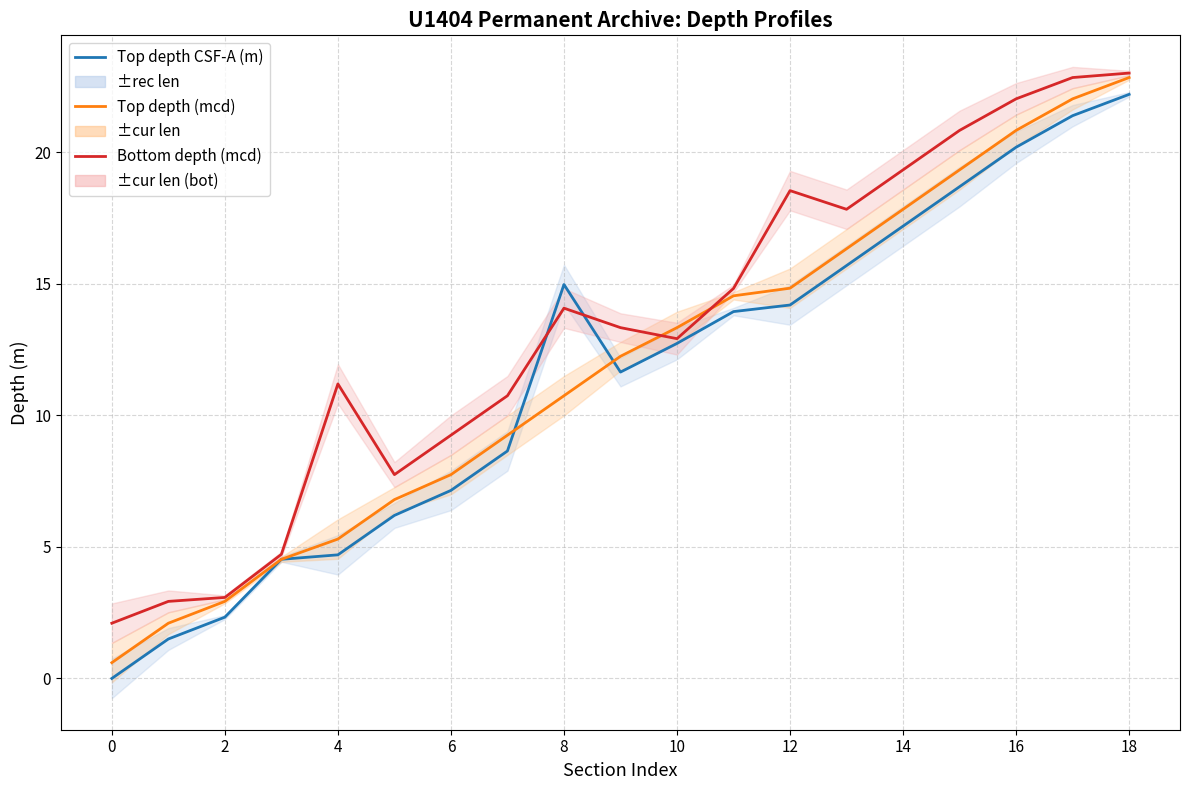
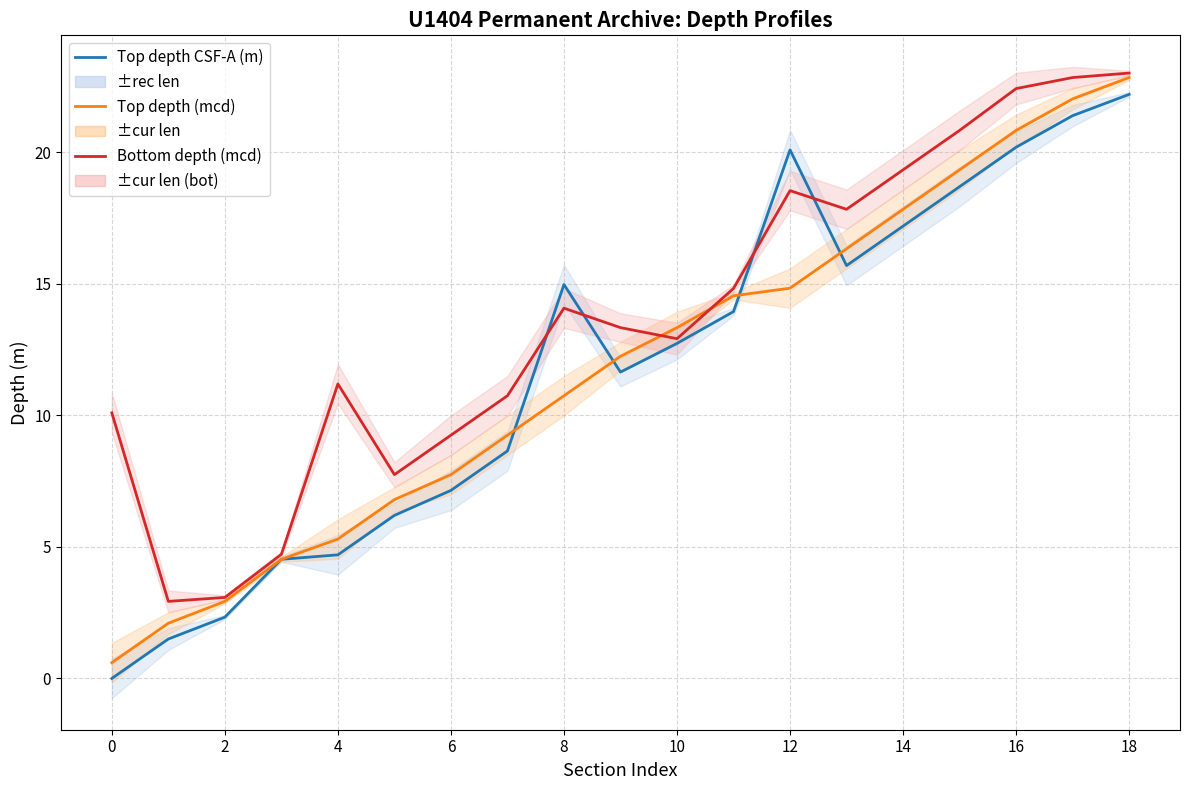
  {
    "Top depth CSF-A (m)": {
      "0": 0.0,
      "4": 4.7,
      "6": 7.2,
      "8": 15.0,
      "10": 12.7,
-     "12": 14.2,
+     "12": 20.1,
      "14": 17.2,
      "16": 20.2
    },
    "Top depth (mcd)": {
      "0": 0.6,
      "4": 5.3,
      "6": 7.8,
      "8": 10.8,
      "12": 14.8,
      "14": 17.8
    },
    "Bottom depth (mcd)": {
-     "0": 2.1,
+     "0": 10.1,
      "4": 11.2,
      "6": 9.3,
      "8": 14.1,
      "10": 12.9,
      "12": 18.6,
      "14": 19.3,
-     "16": 22.0
+     "16": 22.4
    }
  }
